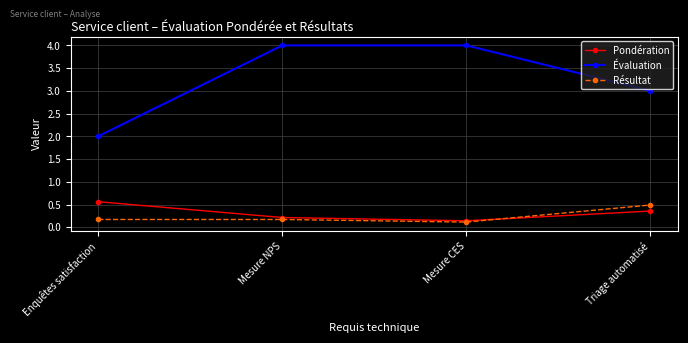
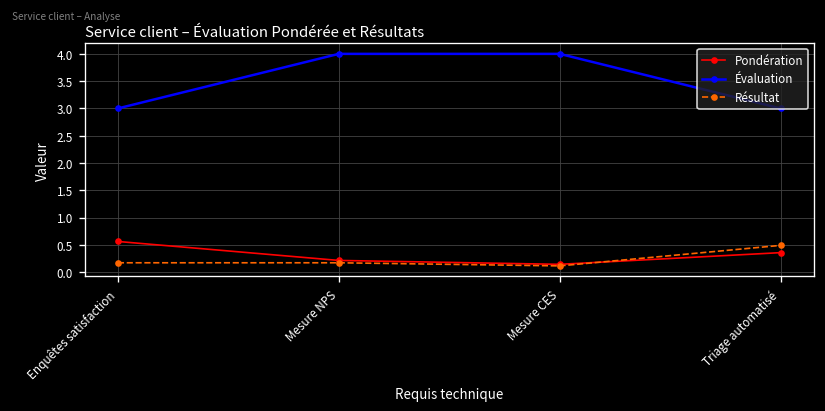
  {
    "Pondération": {
      "Enquêtes satisfaction": 0.6,
      "Triage automatisé": 0.4
    },
    "Évaluation": {
-     "Enquêtes satisfaction": 2,
+     "Enquêtes satisfaction": 3,
      "Mesure NPS": 4,
      "Mesure CES": 4,
      "Triage automatisé": 3
    },
    "Résultat": {
      "Enquêtes satisfaction": 0.2,
      "Triage automatisé": 0.5
    }
  }
